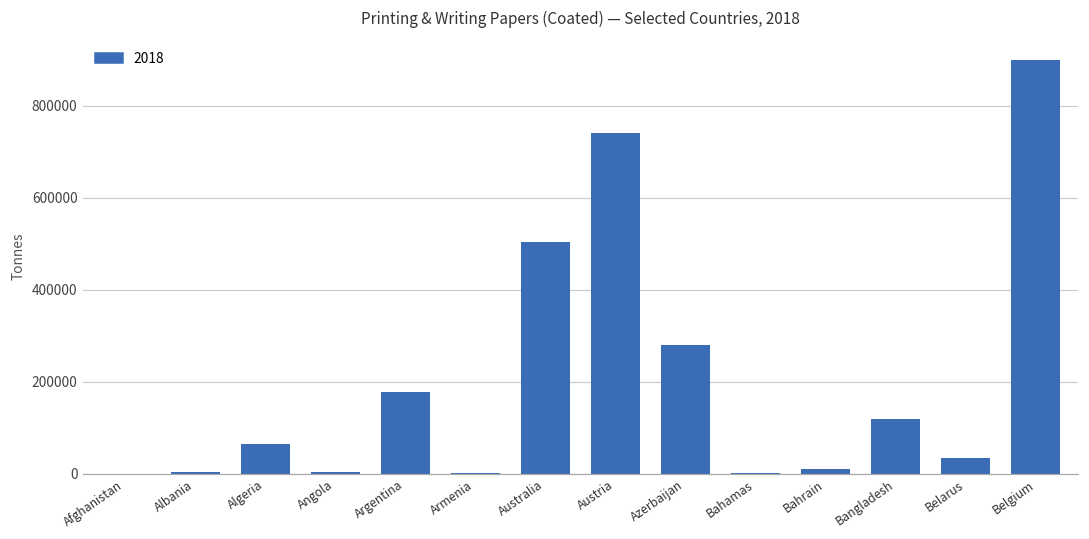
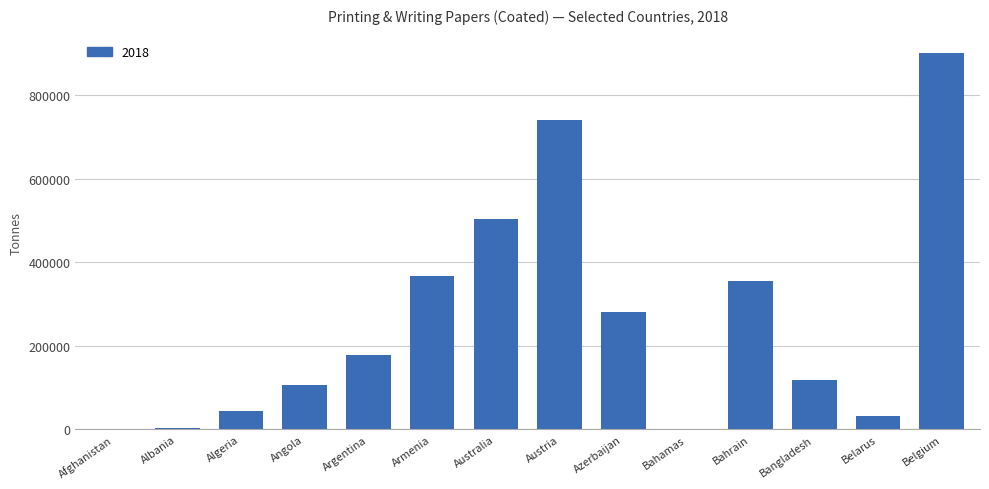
  {
-   "Algeria": 60000,
-   "Angola": 0,
+   "Algeria": 40000,
+   "Angola": 110000,
    "Argentina": 180000,
-   "Armenia": 0,
+   "Armenia": 370000,
    "Australia": 500000,
    "Austria": 740000,
    "Azerbaijan": 280000,
-   "Bahrain": 10000,
+   "Bahrain": 360000,
    "Bangladesh": 120000,
    "Belarus": 30000,
    "Belgium": 900000
  }
